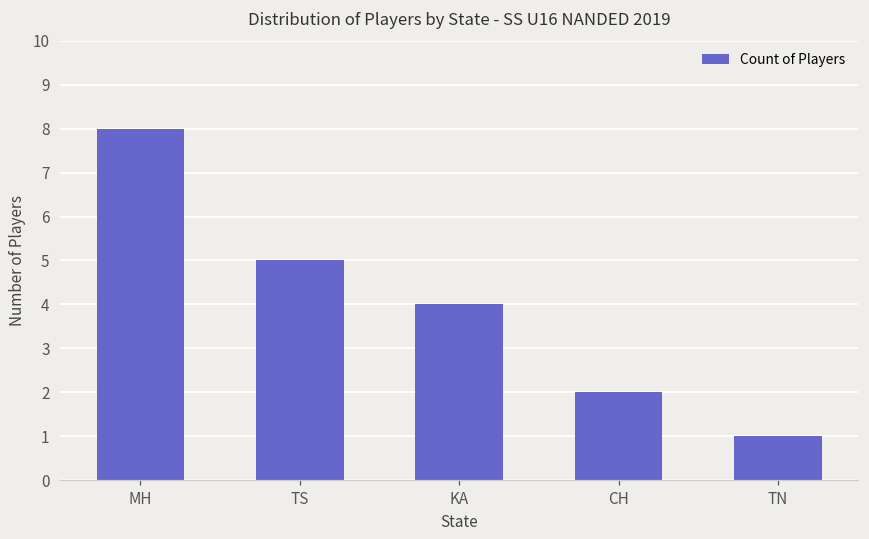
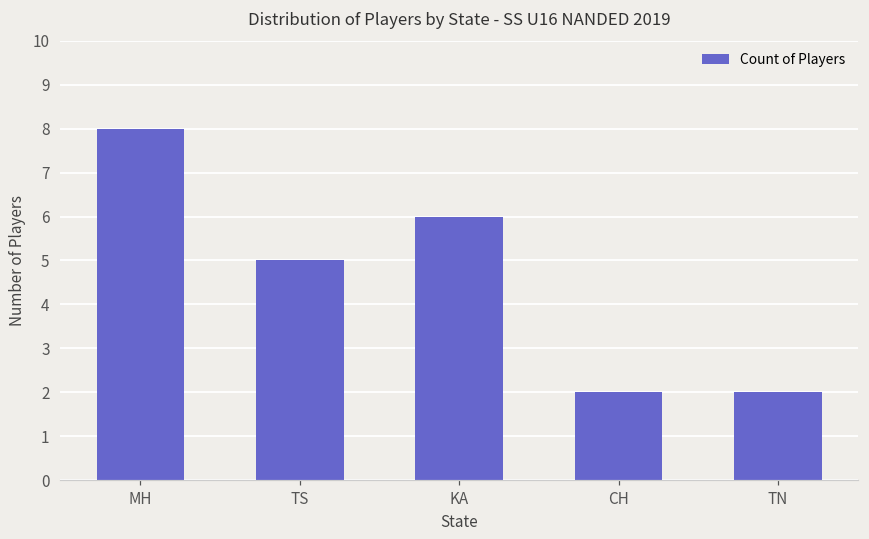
  {
    "MH": 8,
    "TS": 5,
-   "KA": 4,
+   "KA": 6,
    "CH": 2,
-   "TN": 1
+   "TN": 2
  }
